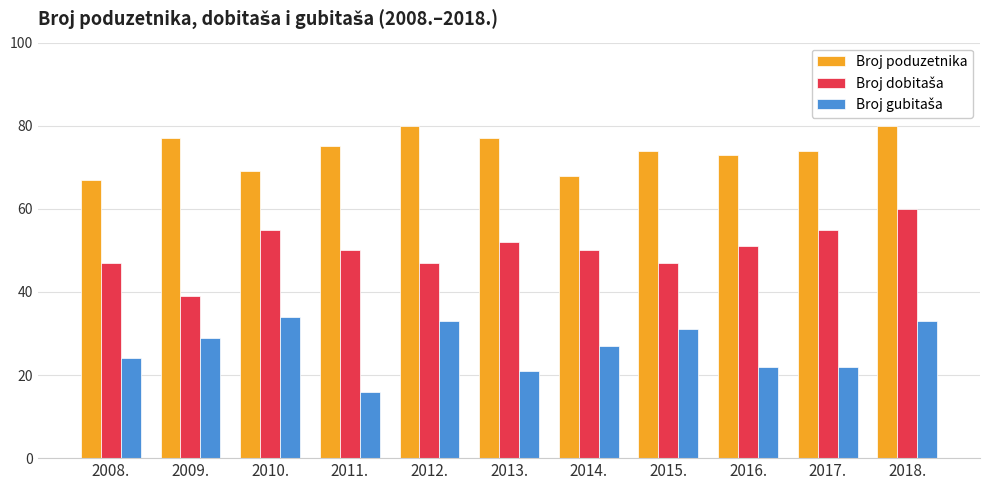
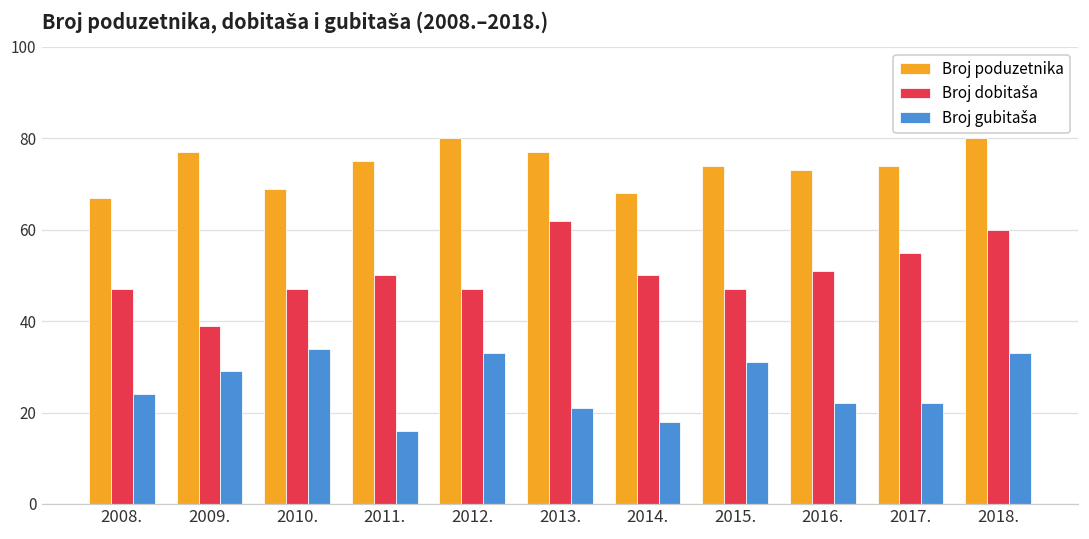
  {
    "Broj poduzetnika": {
      "2008.": 67,
      "2009.": 77,
      "2010.": 69,
      "2011.": 75,
      "2012.": 80,
      "2013.": 77,
      "2014.": 68,
      "2015.": 74,
      "2016.": 73,
      "2017.": 74,
      "2018.": 80
    },
    "Broj dobitaša": {
      "2008.": 47,
      "2009.": 39,
-     "2010.": 55,
+     "2010.": 47,
      "2011.": 50,
      "2012.": 47,
-     "2013.": 52,
+     "2013.": 62,
      "2014.": 50,
      "2015.": 47,
      "2016.": 51,
      "2017.": 55,
      "2018.": 60
    },
    "Broj gubitaša": {
      "2008.": 24,
      "2009.": 29,
      "2010.": 34,
      "2011.": 16,
      "2012.": 33,
      "2013.": 21,
-     "2014.": 27,
+     "2014.": 18,
      "2015.": 31,
      "2016.": 22,
      "2017.": 22,
      "2018.": 33
    }
  }
